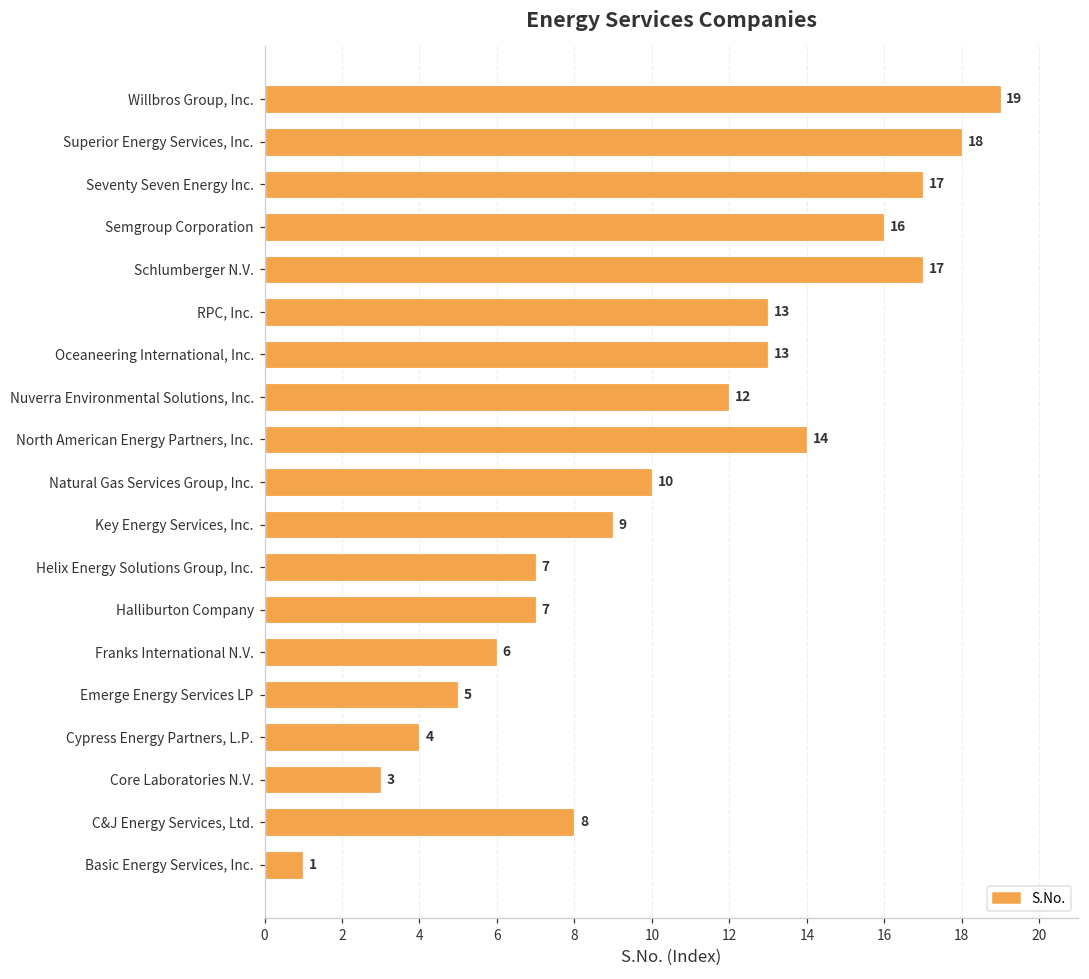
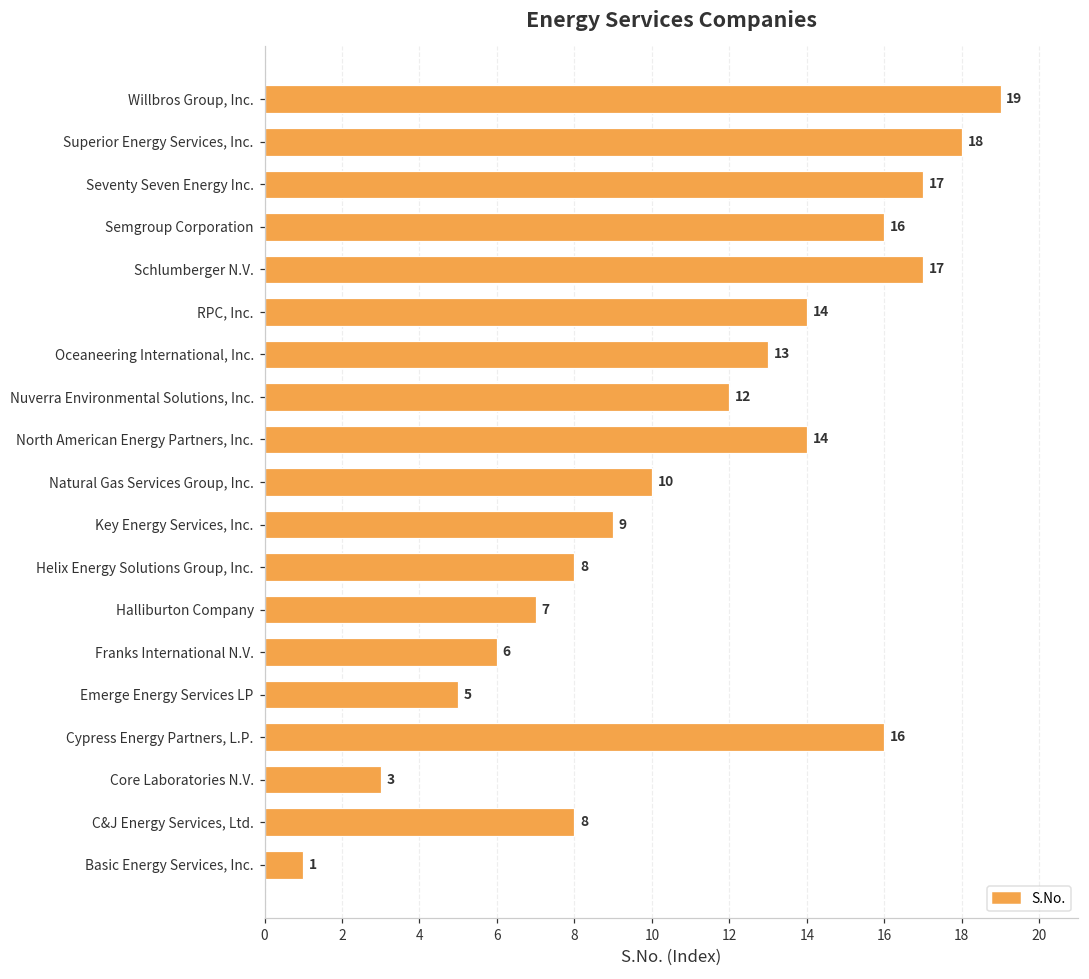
  {
    "Willbros Group, Inc.": 19,
    "Superior Energy Services, Inc.": 18,
    "Seventy Seven Energy Inc.": 17,
    "Semgroup Corporation": 16,
    "Schlumberger N.V.": 17,
-   "RPC, Inc.": 13,
+   "RPC, Inc.": 14,
    "Oceaneering International, Inc.": 13,
    "Nuverra Environmental Solutions, Inc.": 12,
    "North American Energy Partners, Inc.": 14,
    "Natural Gas Services Group, Inc.": 10,
    "Key Energy Services, Inc.": 9,
-   "Helix Energy Solutions Group, Inc.": 7,
+   "Helix Energy Solutions Group, Inc.": 8,
    "Halliburton Company": 7,
    "Franks International N.V.": 6,
    "Emerge Energy Services LP": 5,
-   "Cypress Energy Partners, L.P.": 4,
+   "Cypress Energy Partners, L.P.": 16,
    "Core Laboratories N.V.": 3,
    "C&J Energy Services, Ltd.": 8,
    "Basic Energy Services, Inc.": 1
  }
